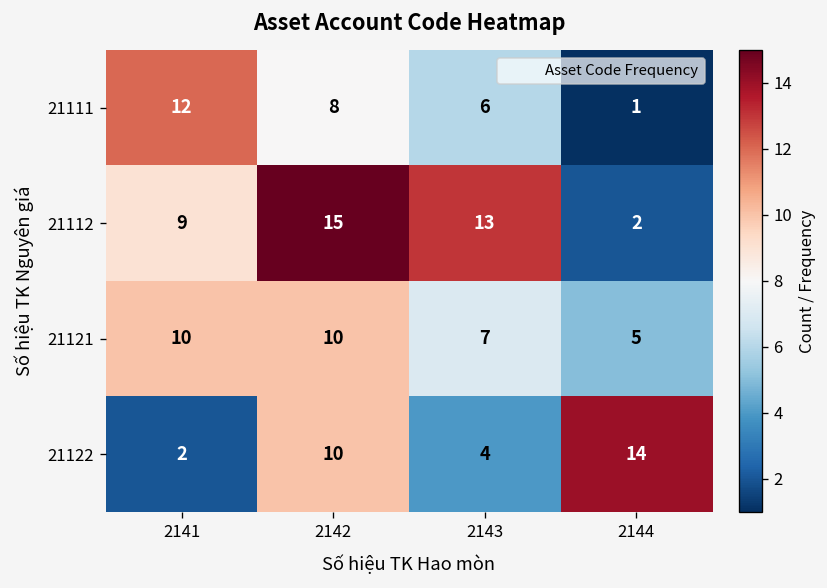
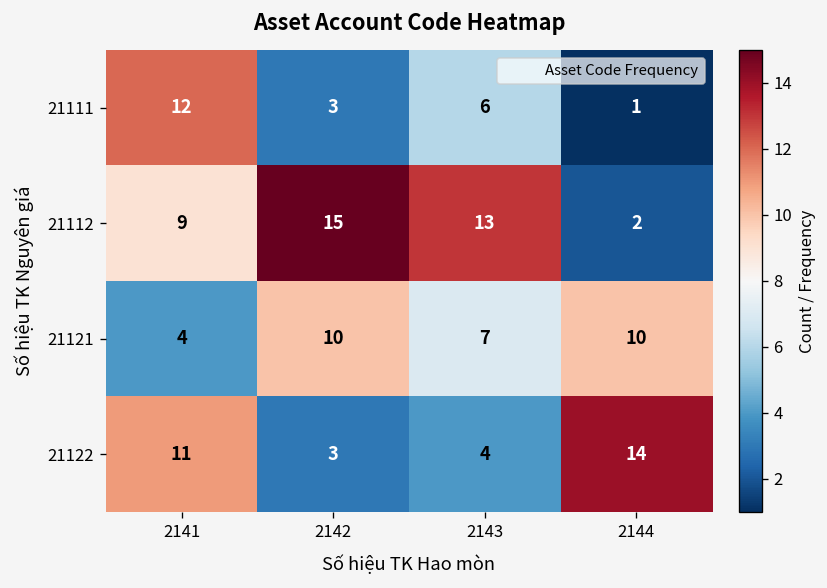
  {
    "21111": {
      "2141": 12,
-     "2142": 8,
+     "2142": 3,
      "2143": 6,
      "2144": 1
    },
    "21112": {
      "2141": 9,
      "2142": 15,
      "2143": 13,
      "2144": 2
    },
    "21121": {
-     "2141": 10,
+     "2141": 4,
      "2142": 10,
      "2143": 7,
-     "2144": 5
+     "2144": 10
    },
    "21122": {
-     "2141": 2,
-     "2142": 10,
+     "2141": 11,
+     "2142": 3,
      "2143": 4,
      "2144": 14
    }
  }
